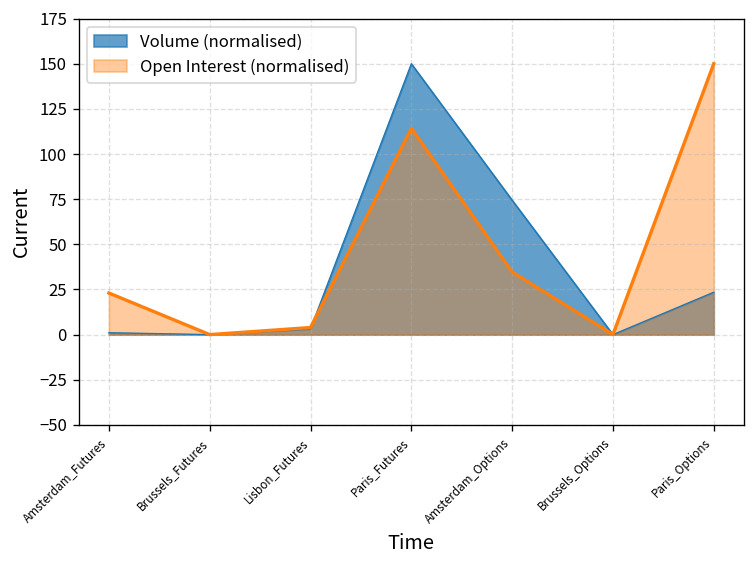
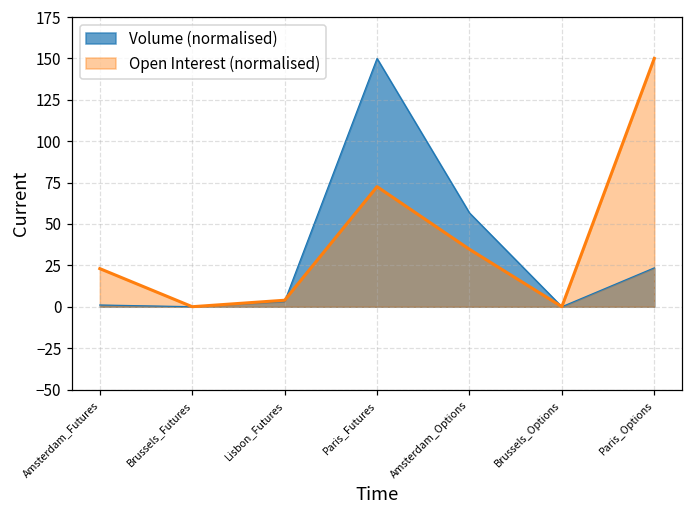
  {
    "Volume (normalised)": {
      "Amsterdam_Futures": 1,
      "Paris_Futures": 150,
-     "Amsterdam_Options": 74,
+     "Amsterdam_Options": 57,
      "Paris_Options": 23
    },
    "Open Interest (normalised)": {
      "Amsterdam_Futures": 23,
-     "Paris_Futures": 114,
+     "Paris_Futures": 73,
      "Amsterdam_Options": 35,
      "Paris_Options": 150
    }
  }
